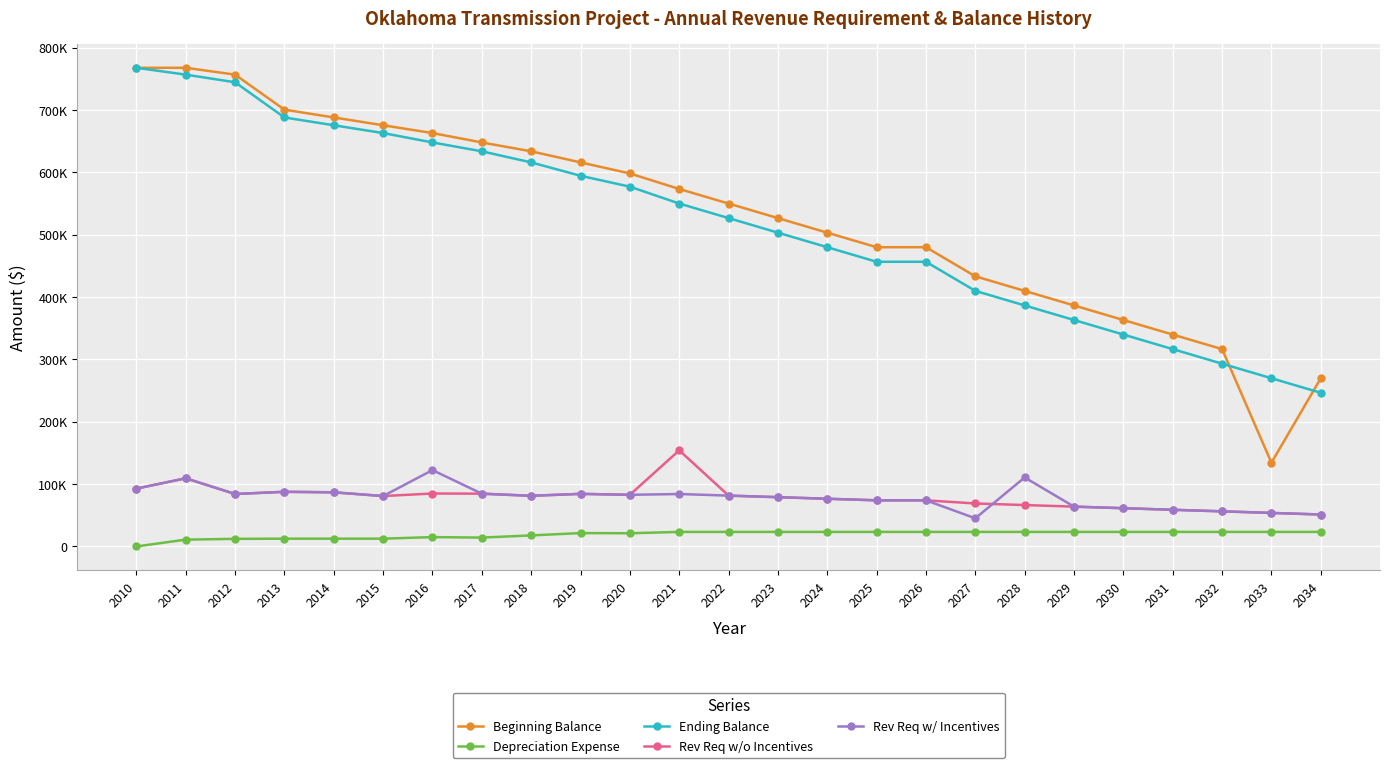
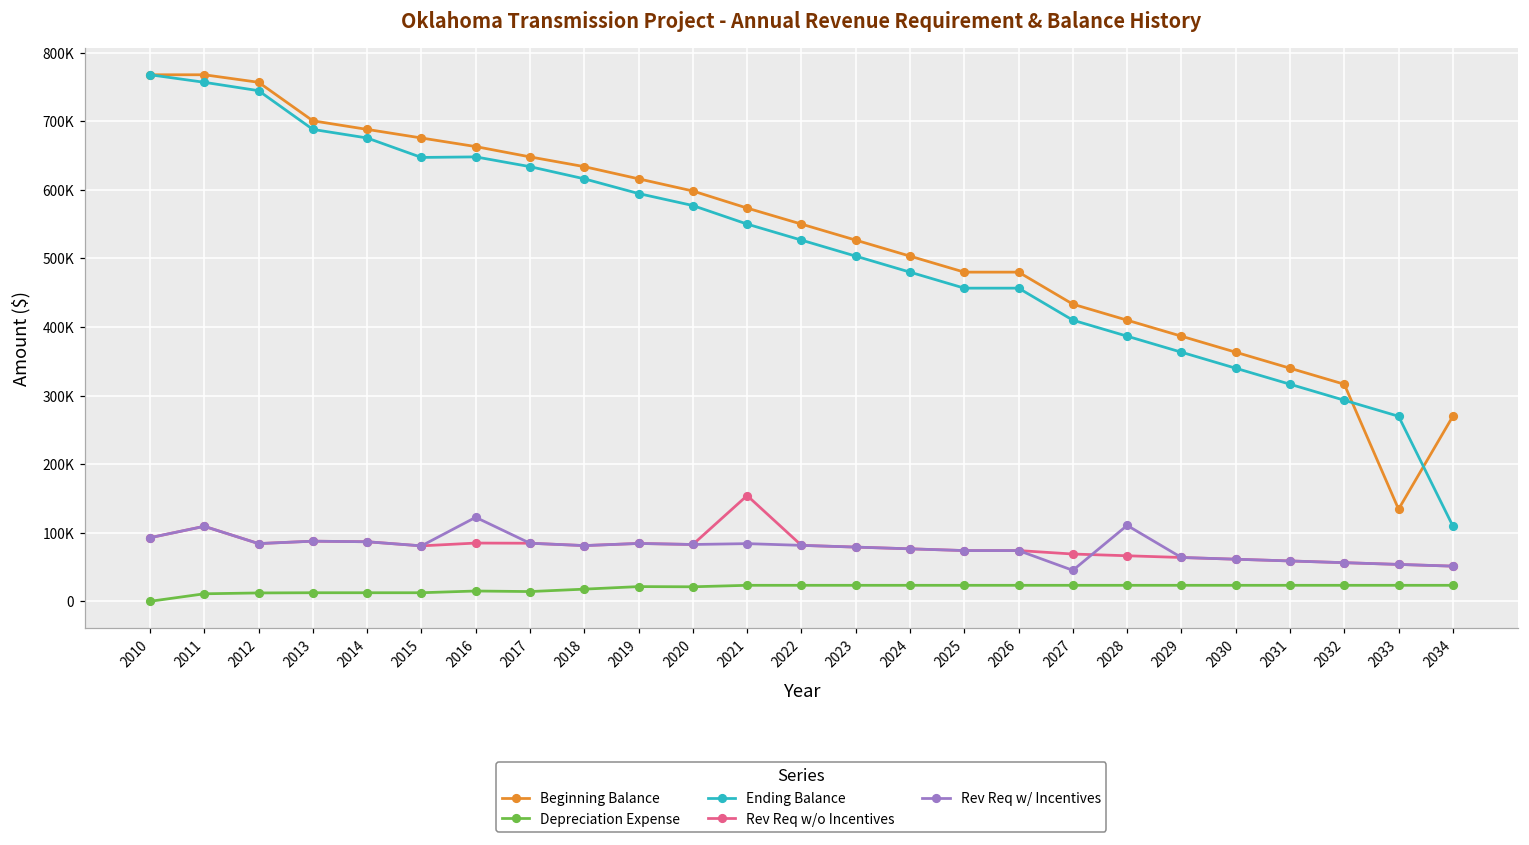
  {
    "Beginning Balance": {
      "2011": 770000,
      "2012": 760000,
      "2013": 700000,
      "2014": 690000,
      "2015": 680000,
      "2016": 660000,
      "2017": 650000,
      "2018": 630000,
      "2019": 620000,
      "2020": 600000,
      "2021": 570000,
      "2022": 550000,
      "2023": 530000,
      "2024": 500000,
      "2025": 480000,
      "2026": 480000,
      "2027": 430000,
      "2028": 410000,
      "2029": 390000,
      "2030": 360000,
      "2031": 340000,
      "2032": 320000,
      "2033": 130000,
      "2034": 270000
    },
    "Depreciation Expense": {
      "2010": 0,
      "2011": 10000,
      "2012": 10000,
      "2013": 10000,
      "2014": 10000,
      "2015": 10000,
      "2016": 20000,
      "2017": 10000,
      "2018": 20000,
      "2019": 20000,
      "2020": 20000,
      "2021": 20000,
      "2022": 20000,
      "2023": 20000,
      "2024": 20000,
      "2025": 20000,
      "2026": 20000,
      "2027": 20000,
      "2028": 20000,
      "2029": 20000,
      "2030": 20000,
      "2031": 20000,
      "2032": 20000,
      "2033": 20000,
      "2034": 20000
    },
    "Ending Balance": {
      "2011": 760000,
      "2012": 740000,
      "2013": 690000,
      "2014": 680000,
-     "2015": 660000,
+     "2015": 650000,
      "2016": 650000,
      "2017": 630000,
      "2018": 620000,
      "2019": 590000,
      "2020": 580000,
      "2021": 550000,
      "2022": 530000,
      "2023": 500000,
      "2024": 480000,
      "2025": 460000,
      "2026": 460000,
      "2027": 410000,
      "2028": 390000,
      "2029": 360000,
      "2030": 340000,
      "2031": 320000,
      "2032": 290000,
      "2033": 270000,
-     "2034": 250000
+     "2034": 110000
    },
    "Rev Req w/o Incentives": {
      "2016": 80000,
      "2021": 150000,
      "2027": 70000,
      "2028": 70000
    },
    "Rev Req w/ Incentives": {
      "2016": 120000,
      "2021": 80000,
      "2027": 50000,
      "2028": 110000
    }
  }
